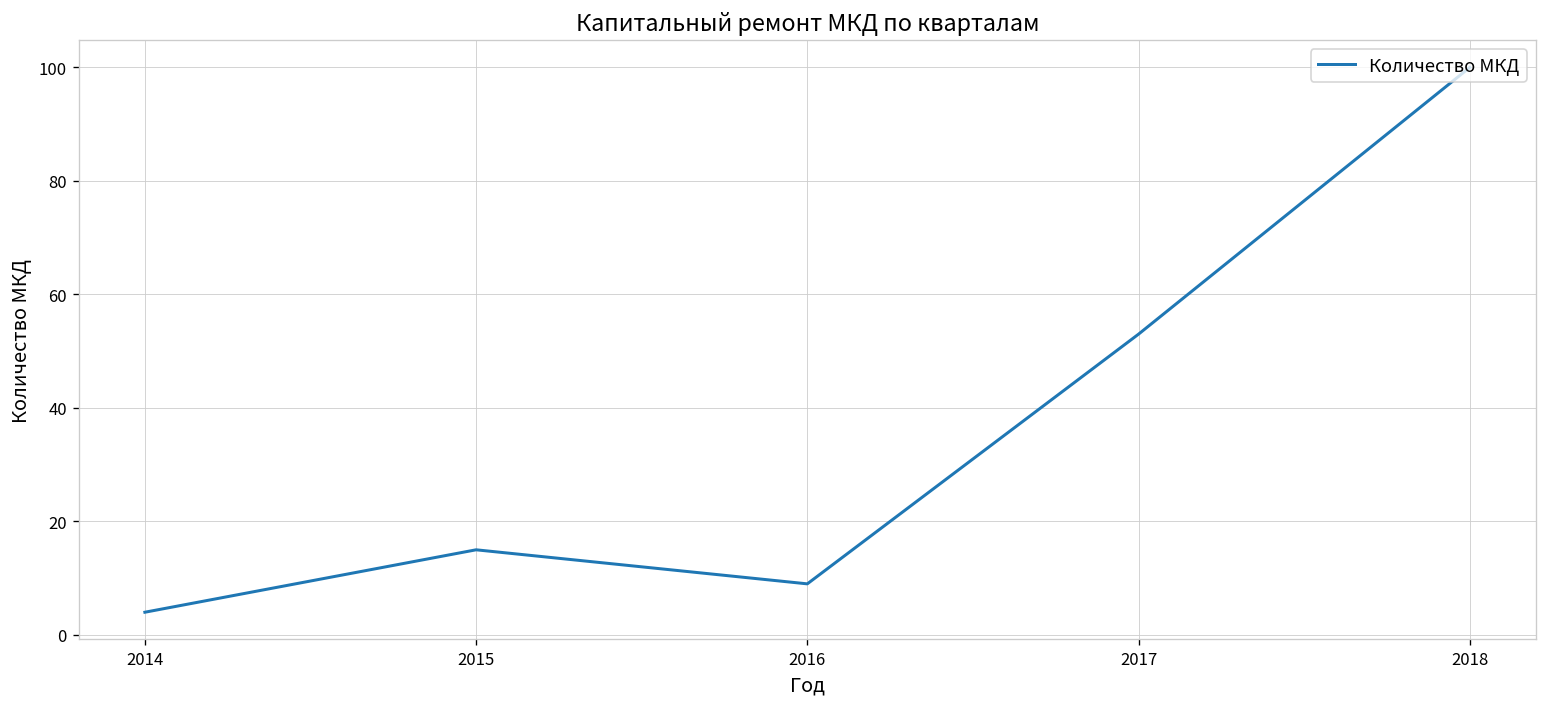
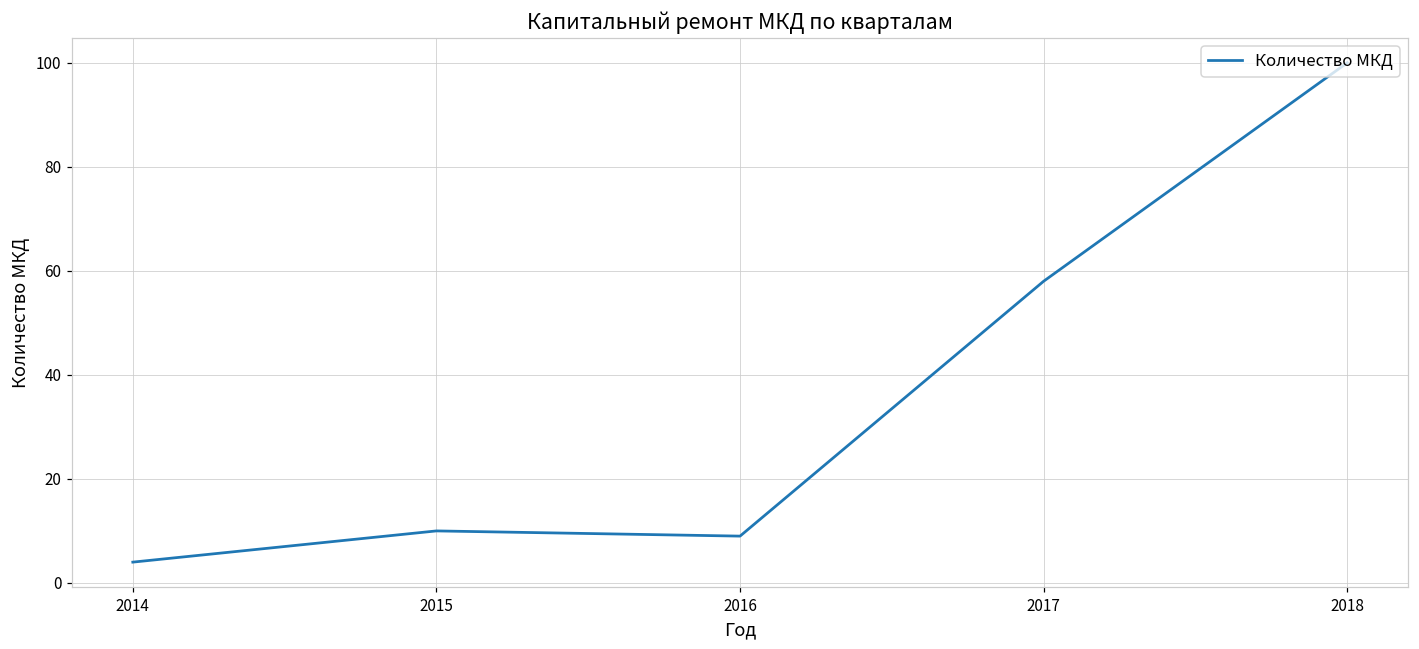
  {
    "2014": 4,
-   "2015": 15,
+   "2015": 10,
    "2016": 9,
-   "2017": 53
+   "2017": 58
  }
